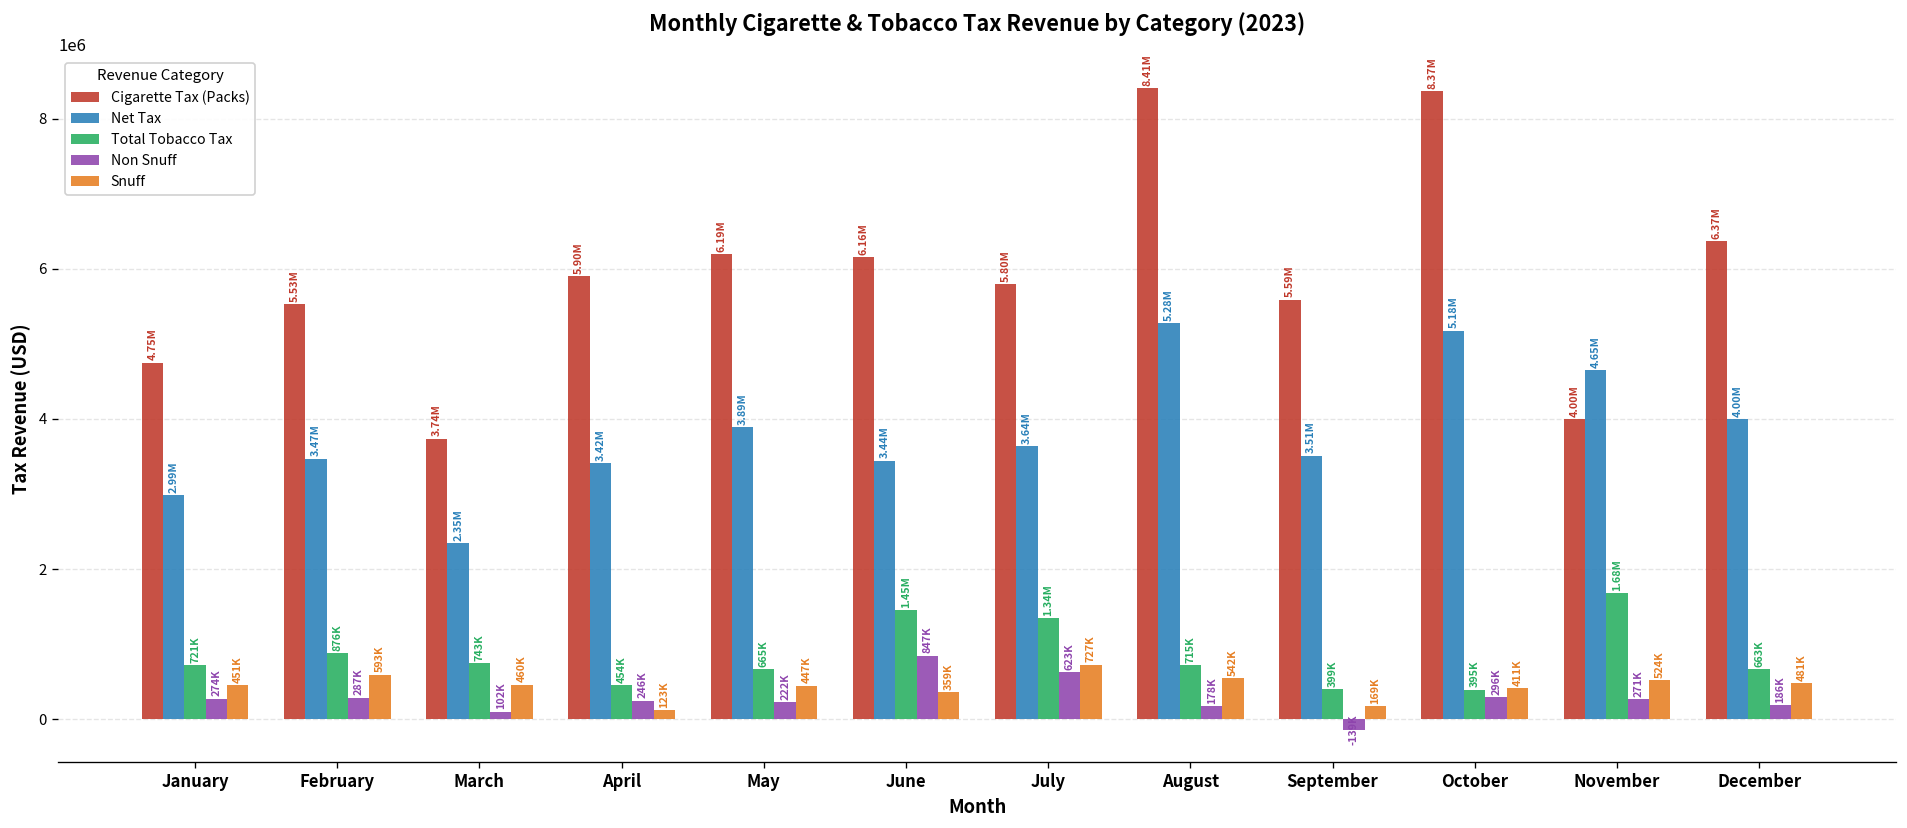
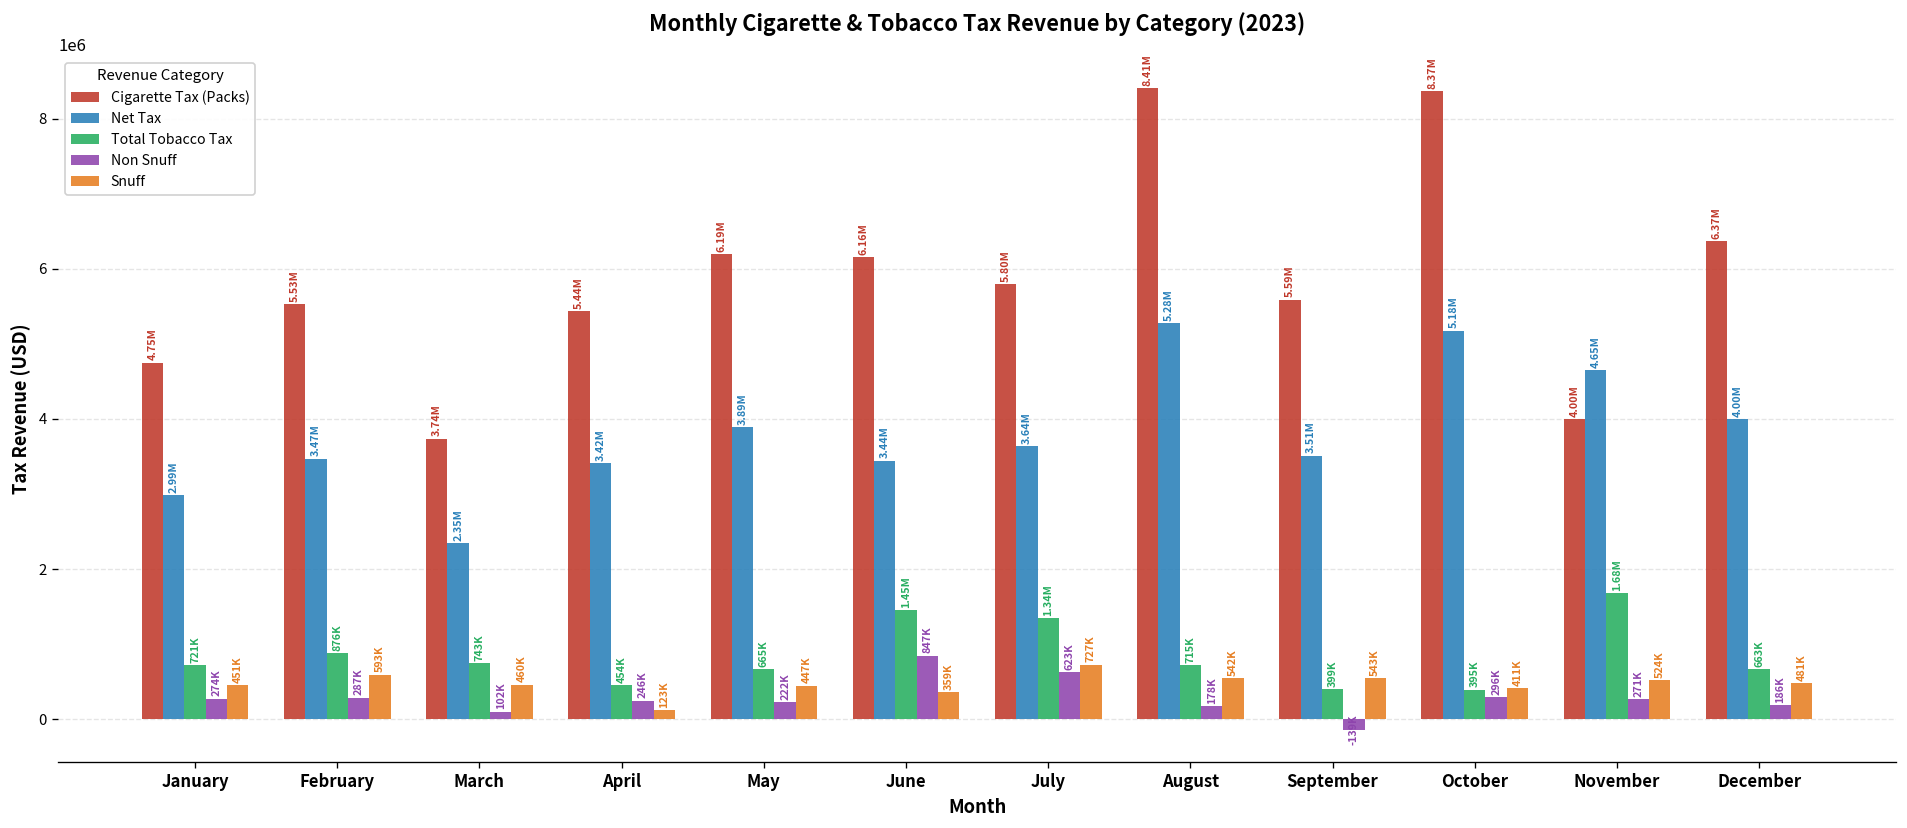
  {
    "Cigarette Tax (Packs)": {
      "January": "4.75M",
      "February": "5.53M",
      "March": "3.74M",
-     "April": "5.90M",
+     "April": "5.44M",
      "May": "6.19M",
      "June": "6.16M",
      "July": "5.80M",
      "August": "8.41M",
      "September": "5.59M",
      "October": "8.37M",
      "November": "4.00M",
      "December": "6.37M"
    },
    "Net Tax": {
      "January": "2.99M",
      "February": "3.47M",
      "March": "2.35M",
      "April": "3.42M",
      "May": "3.89M",
      "June": "3.44M",
      "July": "3.64M",
      "August": "5.28M",
      "September": "3.51M",
      "October": "5.18M",
      "November": "4.65M",
      "December": "4.00M"
    },
    "Total Tobacco Tax": {
      "January": "721K",
      "February": "876K",
      "March": "743K",
      "April": "454K",
      "May": "665K",
      "June": "1.45M",
      "July": "1.34M",
      "August": "715K",
      "September": "399K",
      "October": "395K",
      "November": "1.68M",
      "December": "663K"
    },
    "Non Snuff": {
      "January": "274K",
      "February": "287K",
      "March": "102K",
      "April": "246K",
      "May": "222K",
      "June": "847K",
      "July": "623K",
      "August": "178K",
      "September": "-139K",
      "October": "296K",
      "November": "271K",
      "December": "186K"
    },
    "Snuff": {
      "January": "451K",
      "February": "593K",
      "March": "460K",
      "April": "123K",
      "May": "447K",
      "June": "359K",
      "July": "727K",
      "August": "542K",
-     "September": "169K",
+     "September": "543K",
      "October": "411K",
      "November": "524K",
      "December": "481K"
    }
  }
